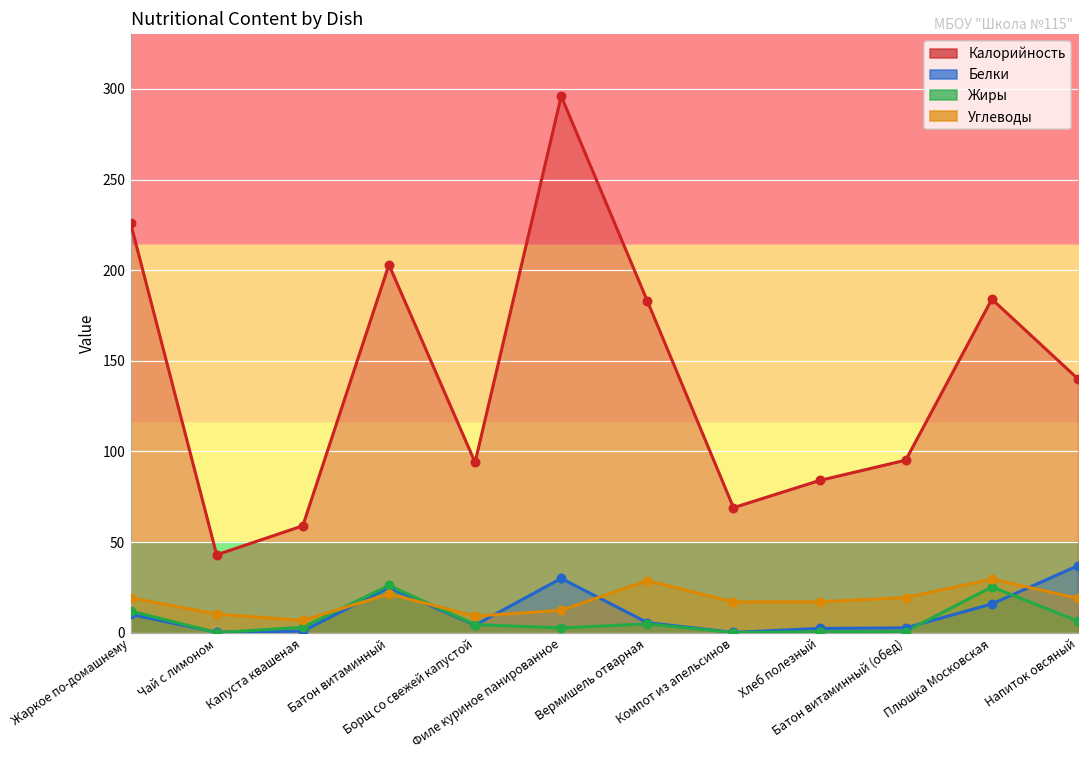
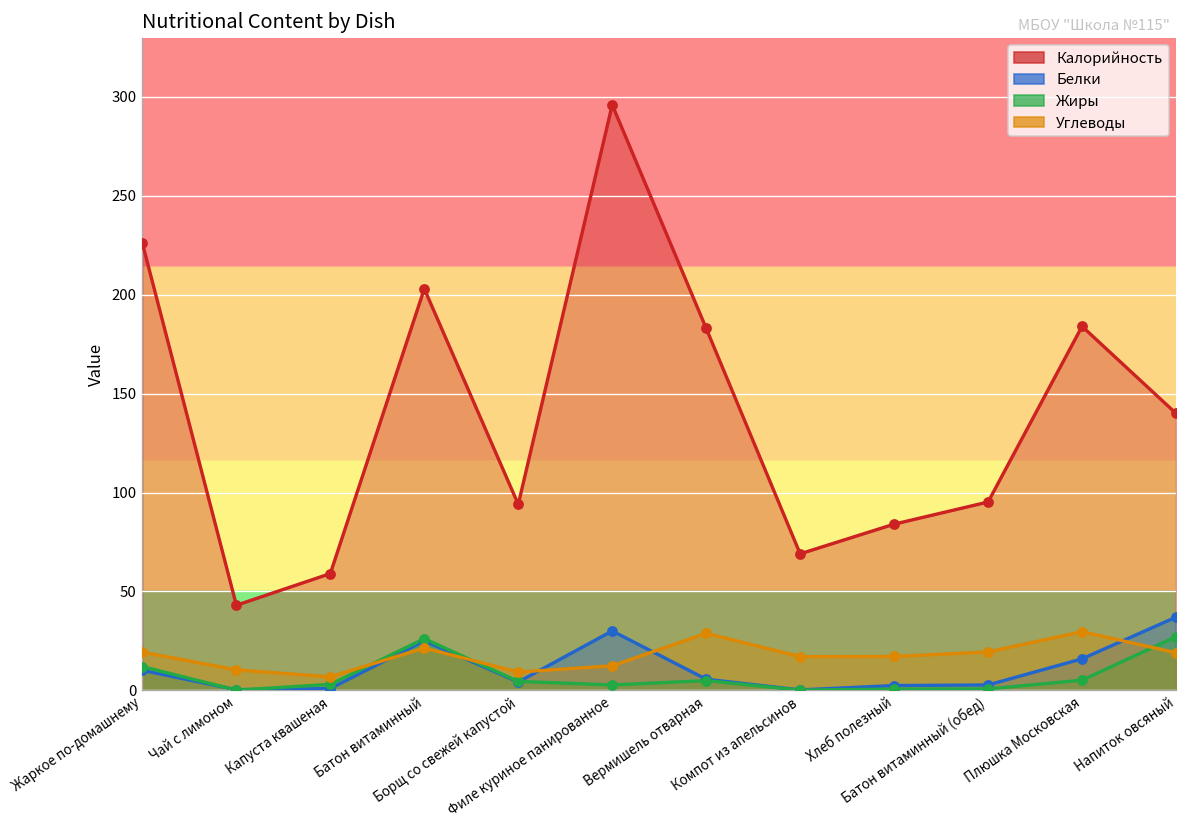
  {
    "Белки": {
      "Жаркое по-домашнему": 10,
      "Капуста квашеная": 1,
      "Филе куриное панированное": 30,
      "Хлеб полезный": 2,
      "Батон витаминный (обед)": 3,
      "Плюшка Московская": 16,
      "Напиток овсяный": 37
    },
    "Жиры": {
      "Жаркое по-домашнему": 12,
      "Капуста квашеная": 3,
      "Филе куриное панированное": 3,
      "Хлеб полезный": 1,
      "Батон витаминный (обед)": 1,
-     "Плюшка Московская": 25,
-     "Напиток овсяный": 6
+     "Плюшка Московская": 5,
+     "Напиток овсяный": 27
    }
  }
